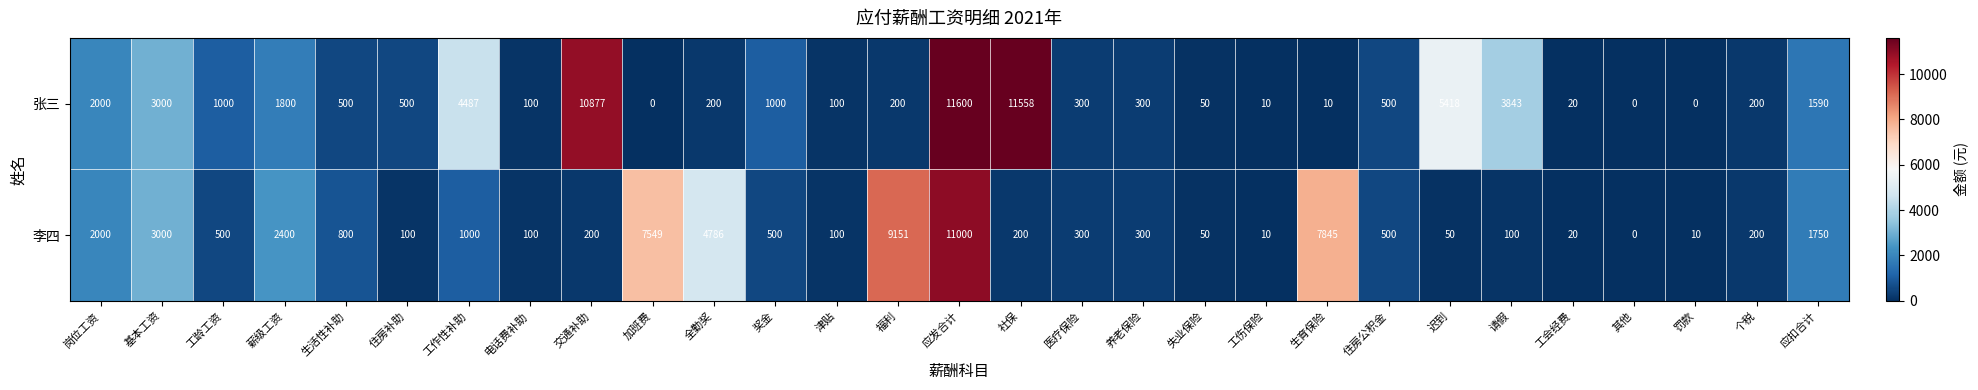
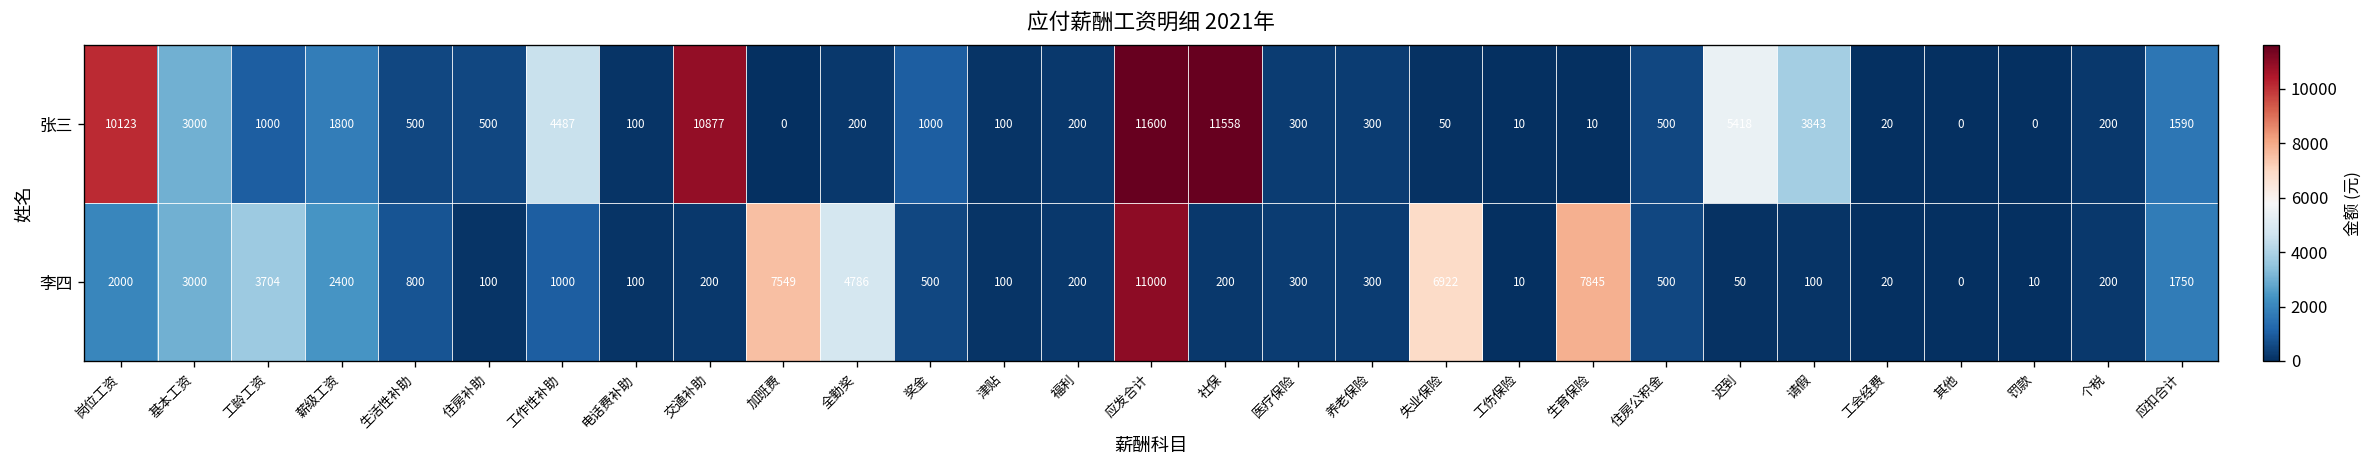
  {
    "张三": {
-     "岗位工资": 2000,
+     "岗位工资": 10123,
      "基本工资": 3000,
      "工龄工资": 1000,
      "薪级工资": 1800,
      "生活性补助": 500,
      "住房补助": 500,
      "工作性补助": 4487,
      "电话费补助": 100,
      "交通补助": 10877,
      "加班费": 0,
      "全勤奖": 200,
      "奖金": 1000,
      "津贴": 100,
      "福利": 200,
      "应发合计": 11600,
      "社保": 11558,
      "医疗保险": 300,
      "养老保险": 300,
      "失业保险": 50,
      "工伤保险": 10,
      "生育保险": 10,
      "住房公积金": 500,
      "请假": 3843,
      "工会经费": 20,
      "其他": 0,
      "罚款": 0,
      "个税": 200,
      "应扣合计": 1590
    },
    "李四": {
      "岗位工资": 2000,
      "基本工资": 3000,
-     "工龄工资": 500,
+     "工龄工资": 3704,
      "薪级工资": 2400,
      "生活性补助": 800,
      "住房补助": 100,
      "工作性补助": 1000,
      "电话费补助": 100,
      "交通补助": 200,
      "加班费": 7549,
      "奖金": 500,
      "津贴": 100,
-     "福利": 9151,
+     "福利": 200,
      "应发合计": 11000,
      "社保": 200,
      "医疗保险": 300,
      "养老保险": 300,
-     "失业保险": 50,
+     "失业保险": 6922,
      "工伤保险": 10,
      "生育保险": 7845,
      "住房公积金": 500,
      "迟到": 50,
      "请假": 100,
      "工会经费": 20,
      "其他": 0,
      "罚款": 10,
      "个税": 200,
      "应扣合计": 1750
    }
  }
